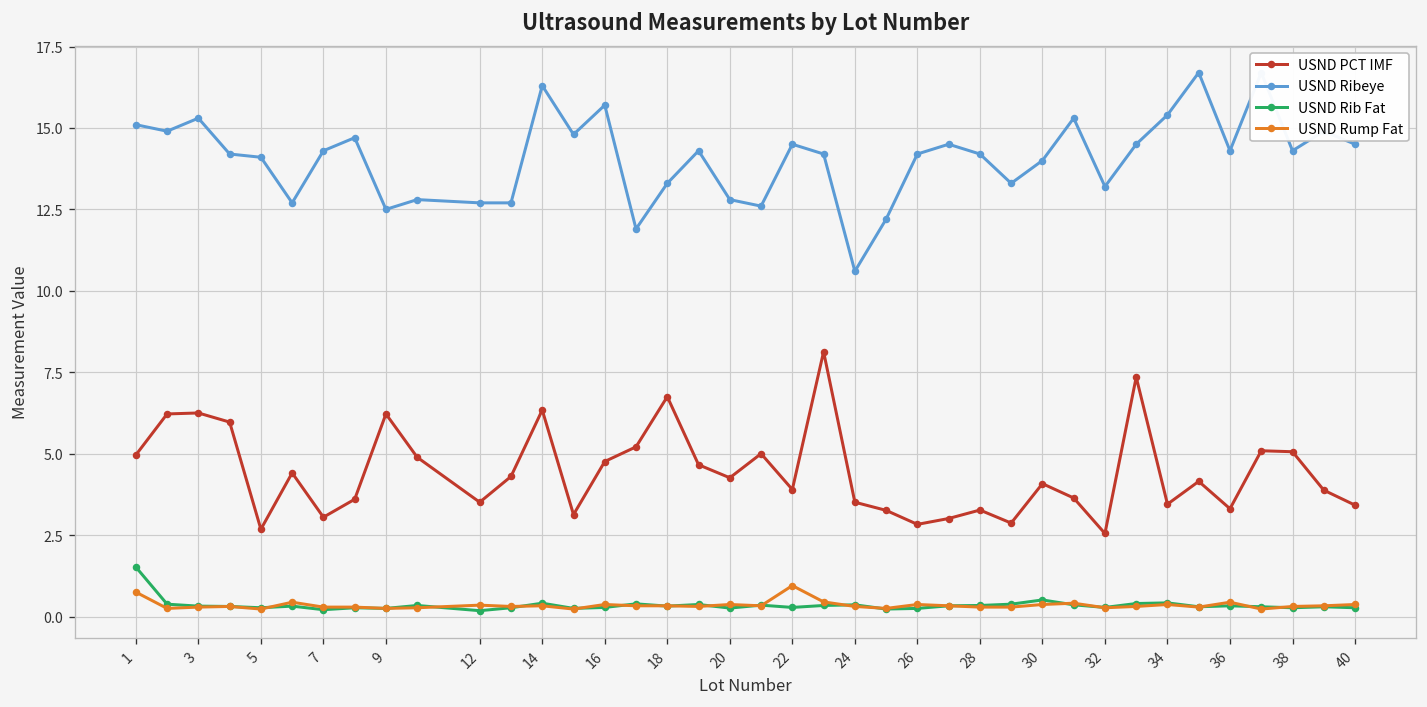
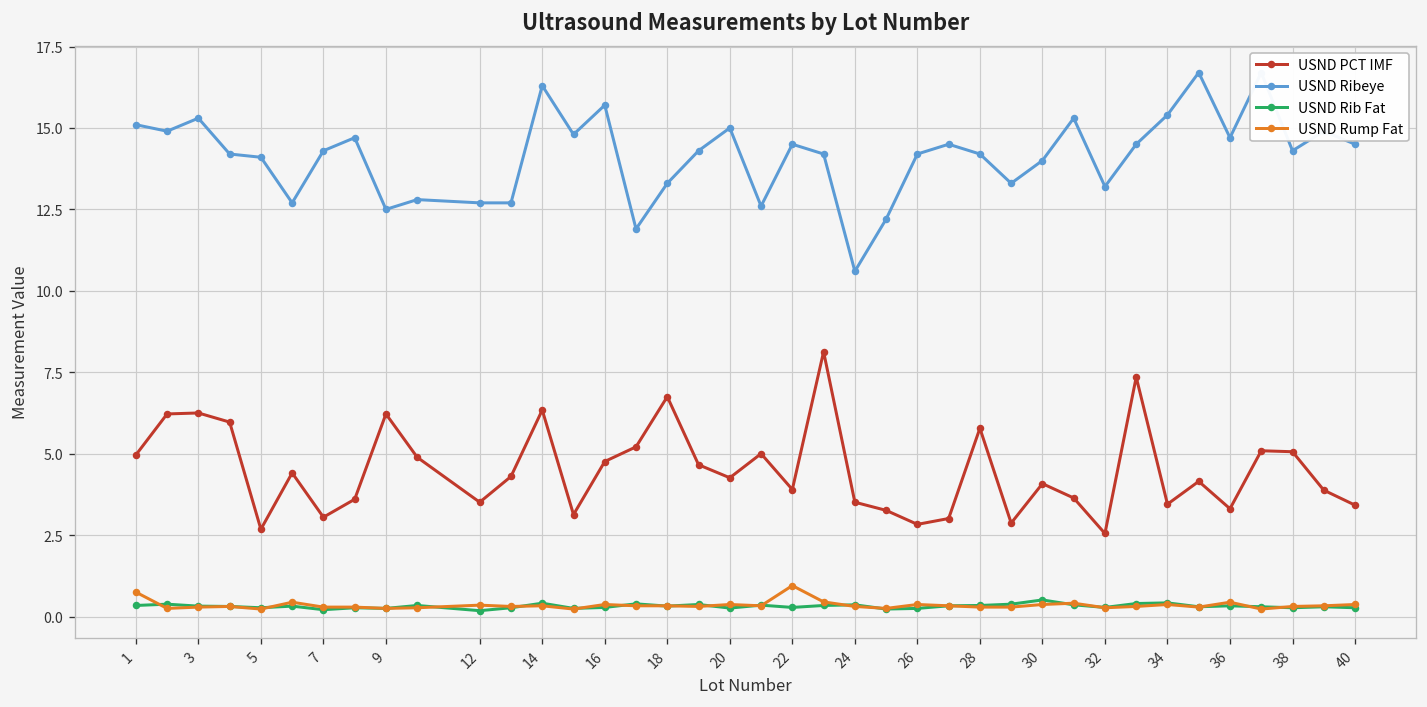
  {
    "USND PCT IMF": {
      "1": 5.0,
      "3": 6.3,
      "5": 2.7,
      "7": 3.1,
      "9": 6.2,
      "12": 3.5,
      "14": 6.3,
      "16": 4.8,
      "18": 6.8,
      "20": 4.3,
      "22": 3.9,
      "24": 3.5,
      "26": 2.8,
-     "28": 3.3,
+     "28": 5.8,
      "30": 4.1,
      "32": 2.6,
      "34": 3.5,
      "36": 3.3,
      "38": 5.1,
      "40": 3.4
    },
    "USND Ribeye": {
      "1": 15.1,
      "3": 15.3,
      "5": 14.1,
      "7": 14.3,
      "9": 12.5,
      "12": 12.7,
      "14": 16.3,
      "16": 15.7,
      "18": 13.3,
-     "20": 12.8,
+     "20": 15.0,
      "22": 14.5,
      "24": 10.6,
      "26": 14.2,
      "28": 14.2,
      "30": 14.0,
      "32": 13.2,
      "34": 15.4,
-     "36": 14.3,
+     "36": 14.7,
      "38": 14.3
    },
    "USND Rib Fat": {
-     "1": 1.5,
+     "1": 0.3,
      "12": 0.2,
      "20": 0.3,
      "22": 0.3,
      "26": 0.3,
      "30": 0.5,
      "36": 0.3,
      "40": 0.3
    },
    "USND Rump Fat": {
      "1": 0.8,
      "12": 0.4,
      "20": 0.4,
      "22": 1.0,
      "26": 0.4,
      "30": 0.4,
      "36": 0.4,
      "40": 0.4
    }
  }
